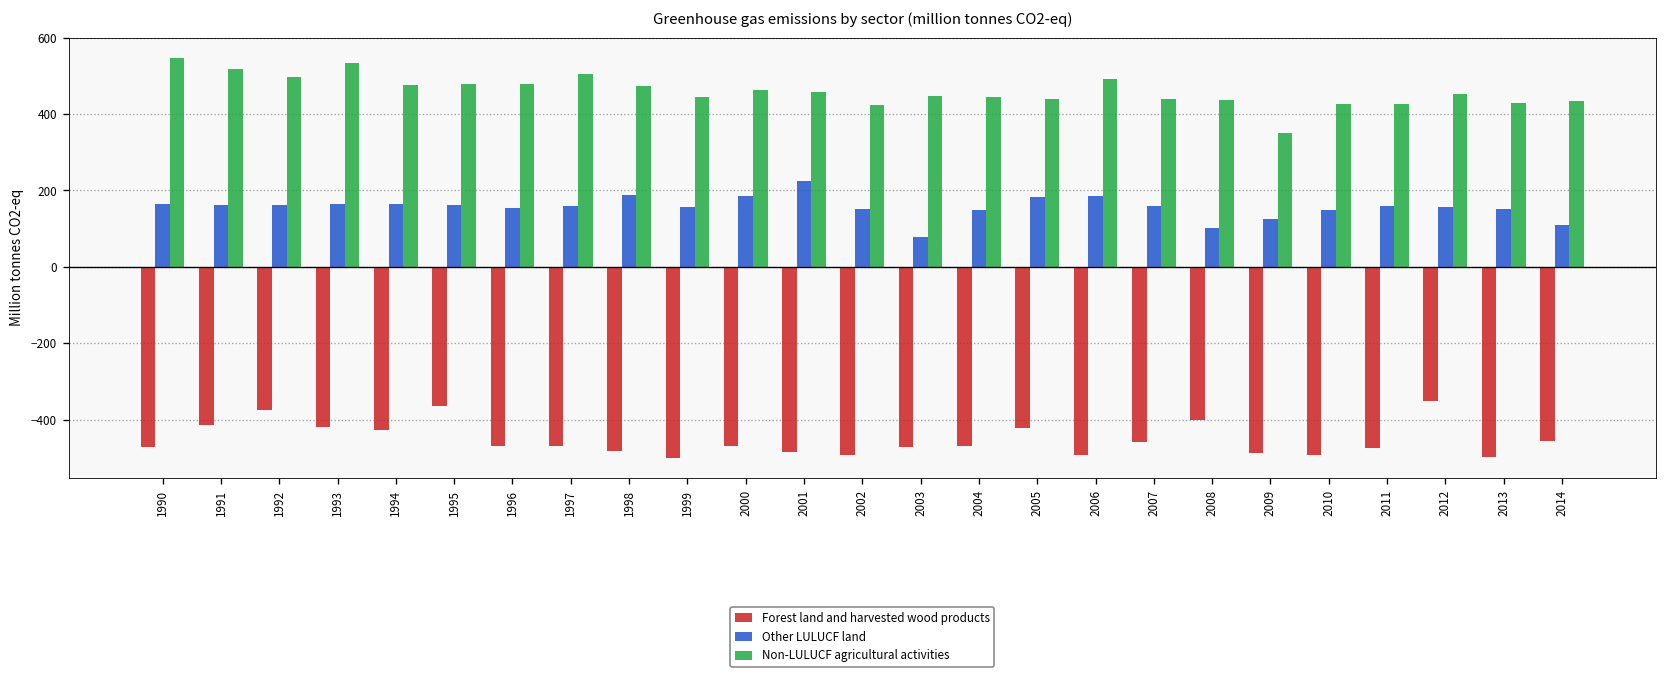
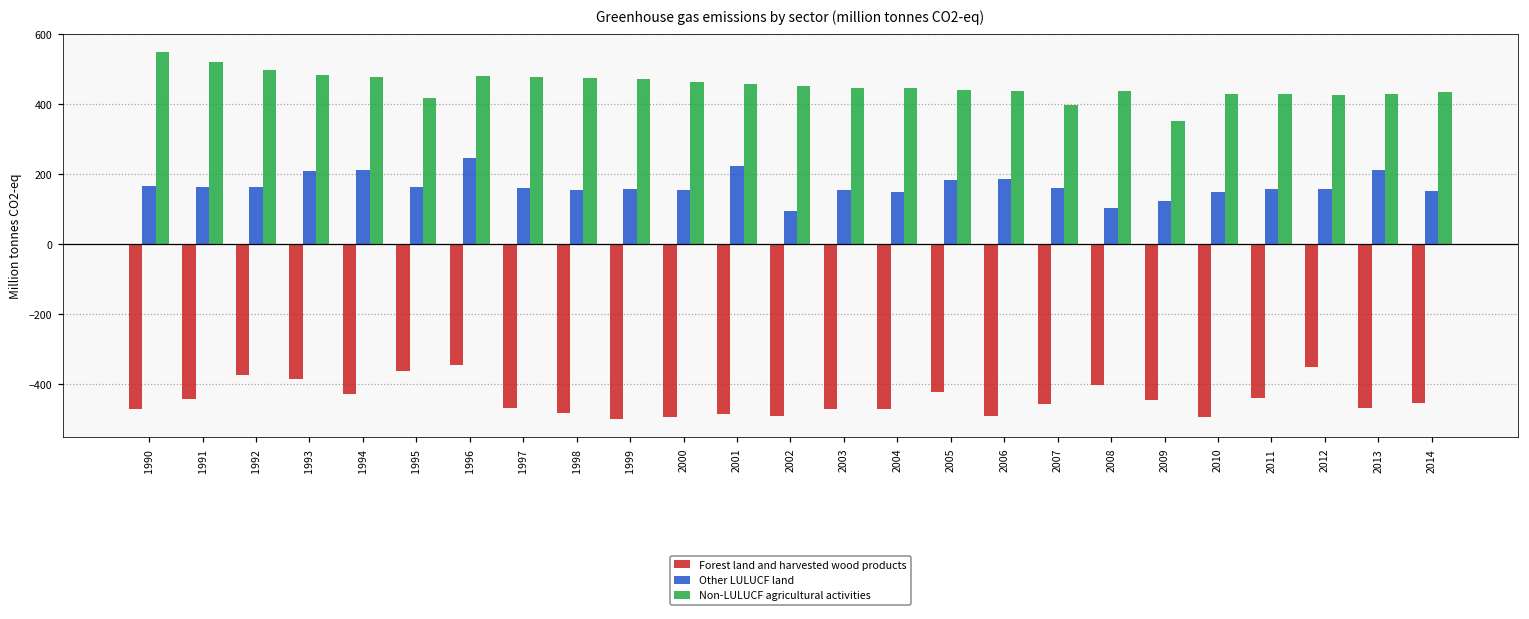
  {
    "Forest land and harvested wood products": {
      "1990": -470,
-     "1991": -410,
+     "1991": -440,
      "1992": -370,
-     "1993": -420,
+     "1993": -390,
      "1994": -430,
      "1995": -360,
-     "1996": -470,
+     "1996": -340,
      "1997": -470,
      "1998": -480,
      "1999": -500,
-     "2000": -470,
+     "2000": -490,
      "2001": -480,
      "2002": -490,
      "2003": -470,
      "2004": -470,
      "2005": -420,
      "2006": -490,
      "2007": -460,
      "2008": -400,
-     "2009": -490,
+     "2009": -440,
      "2010": -490,
-     "2011": -470,
+     "2011": -440,
      "2012": -350,
-     "2013": -500,
+     "2013": -470,
      "2014": -450
    },
    "Other LULUCF land": {
      "1990": 170,
      "1991": 160,
      "1992": 160,
-     "1993": 170,
-     "1994": 160,
+     "1993": 210,
+     "1994": 210,
      "1995": 160,
-     "1996": 150,
+     "1996": 250,
      "1997": 160,
-     "1998": 190,
+     "1998": 160,
      "1999": 160,
-     "2000": 180,
+     "2000": 160,
      "2001": 220,
-     "2002": 150,
-     "2003": 80,
+     "2002": 90,
+     "2003": 150,
      "2004": 150,
      "2005": 180,
      "2006": 180,
      "2007": 160,
      "2008": 100,
      "2009": 120,
      "2010": 150,
      "2011": 160,
      "2012": 160,
-     "2013": 150,
-     "2014": 110
+     "2013": 210,
+     "2014": 150
    },
    "Non-LULUCF agricultural activities": {
      "1990": 550,
      "1991": 520,
      "1992": 500,
-     "1993": 530,
+     "1993": 480,
      "1994": 480,
-     "1995": 480,
+     "1995": 420,
      "1996": 480,
-     "1997": 510,
+     "1997": 480,
      "1998": 470,
-     "1999": 440,
+     "1999": 470,
      "2000": 460,
      "2001": 460,
-     "2002": 420,
+     "2002": 450,
      "2003": 450,
      "2004": 450,
      "2005": 440,
-     "2006": 490,
-     "2007": 440,
+     "2006": 440,
+     "2007": 400,
      "2008": 440,
      "2009": 350,
      "2010": 430,
      "2011": 430,
-     "2012": 450,
+     "2012": 420,
      "2013": 430,
      "2014": 430
    }
  }
